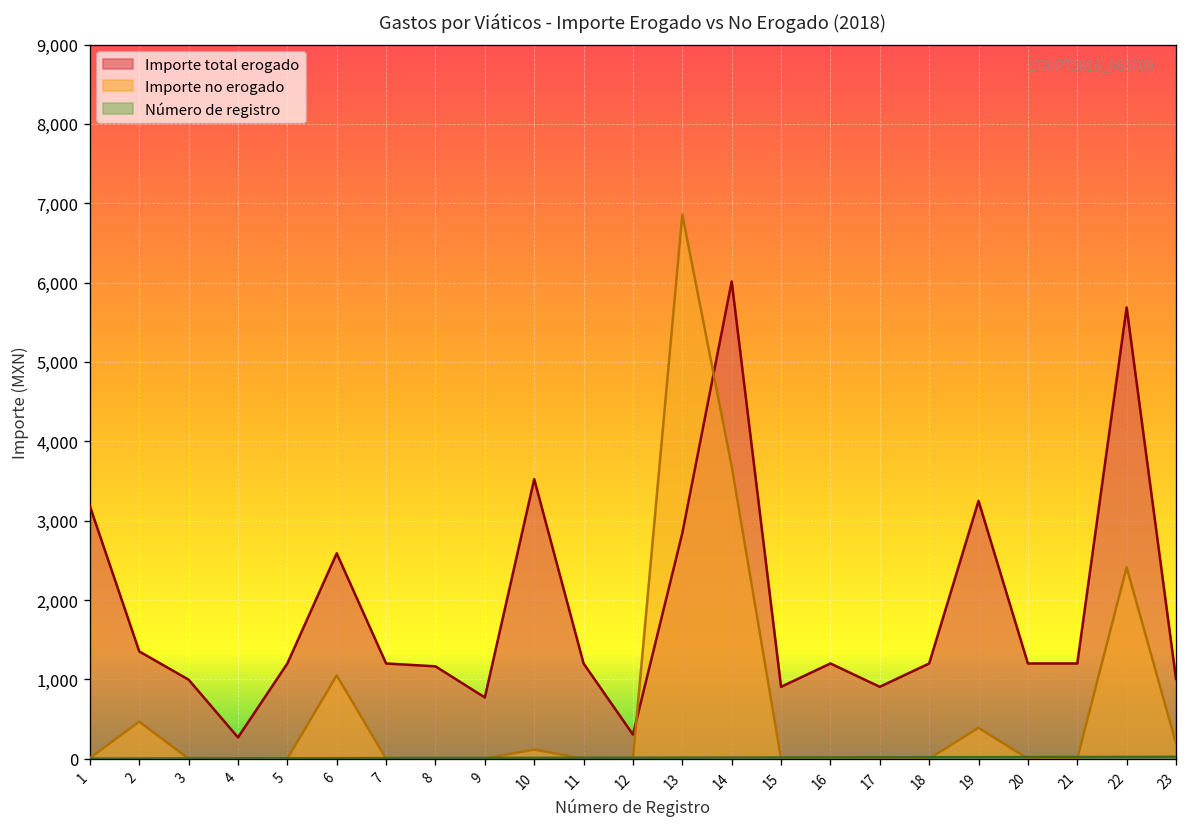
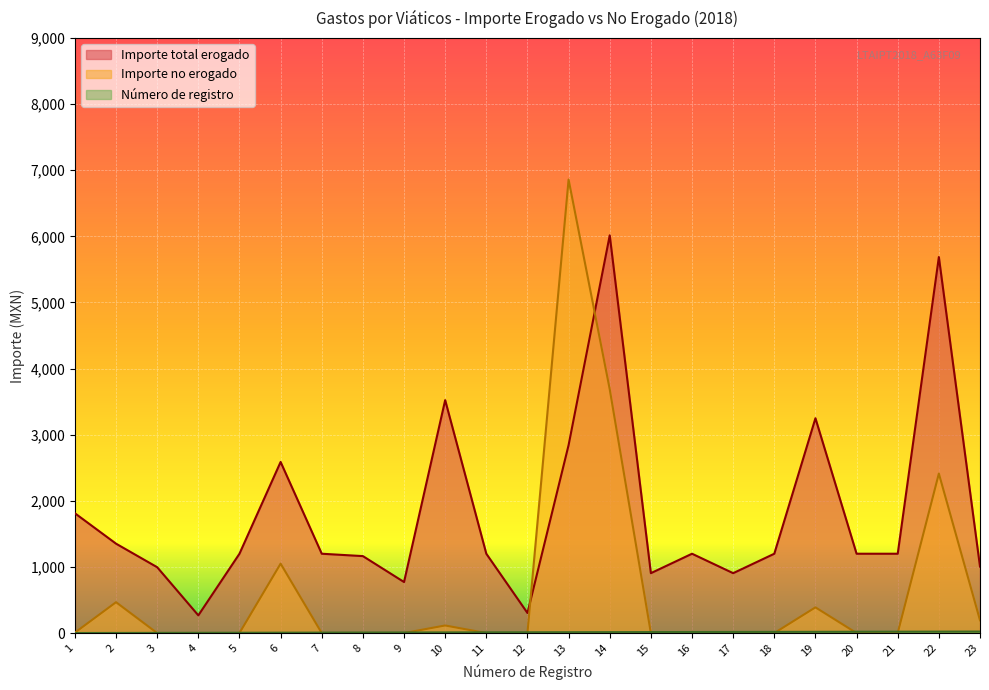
  {
    "Importe total erogado": {
-     "1": "3,200",
+     "1": "1,800",
      "2": "1,400",
      "3": "1,000",
      "4": "300",
      "5": "1,200",
      "6": "2,600",
      "7": "1,200",
      "8": "1,200",
      "9": "800",
      "10": "3,500",
      "11": "1,200",
      "12": "300",
      "13": "2,800",
      "14": "6,000",
      "15": "900",
      "16": "1,200",
      "17": "900",
      "18": "1,200",
      "19": "3,200",
      "20": "1,200",
      "21": "1,200",
      "22": "5,700",
      "23": "1,000"
    },
    "Importe no erogado": {
      "2": "500",
      "6": "1,100",
      "10": "100",
      "13": "6,900",
      "14": "3,700",
      "19": "400",
      "22": "2,400",
      "23": "200"
    },
    "Número de registro": {
      "2": "0",
      "6": "0",
      "10": "0",
      "13": "0",
      "14": "0",
      "19": "0",
      "22": "0",
      "23": "0"
    }
  }
